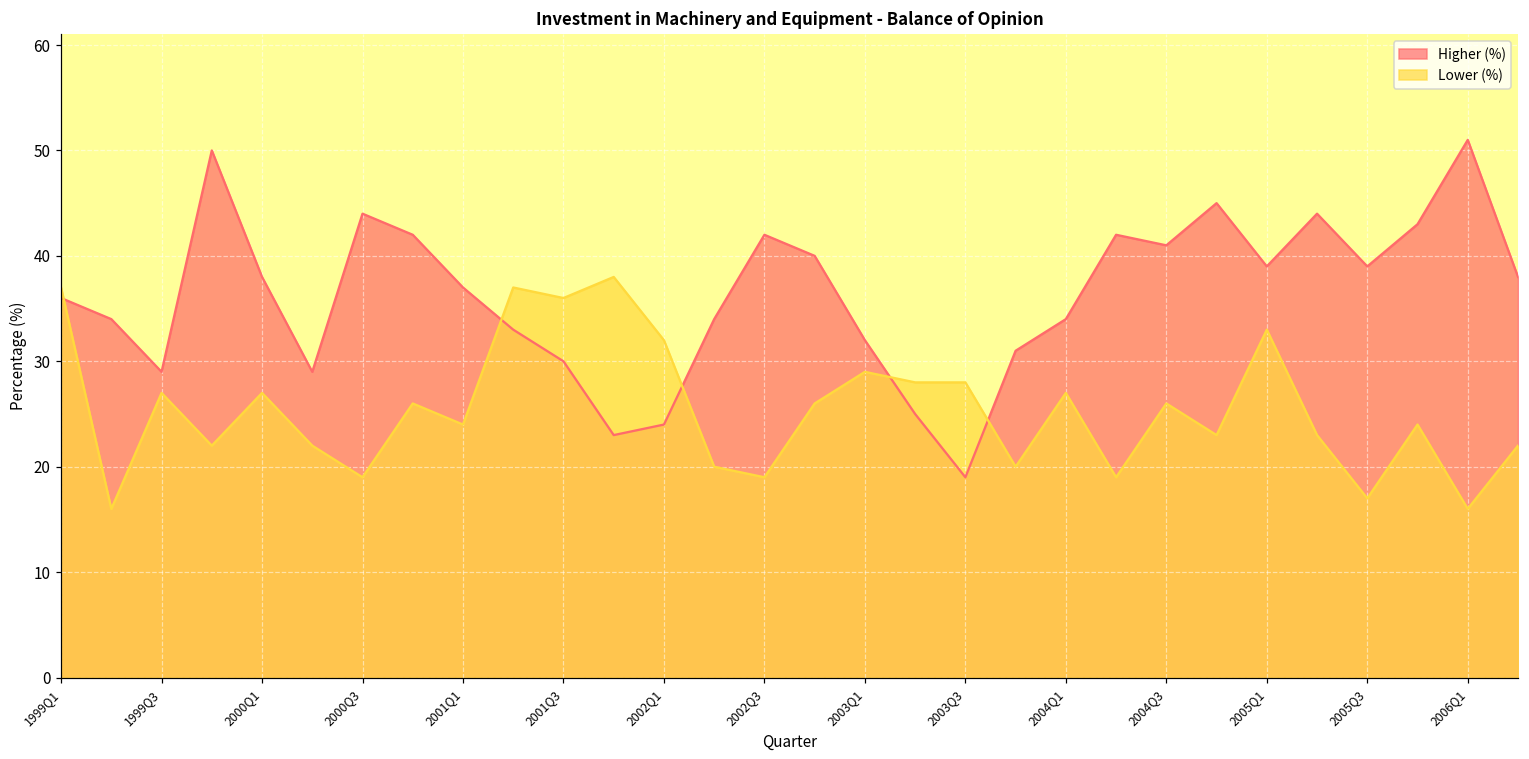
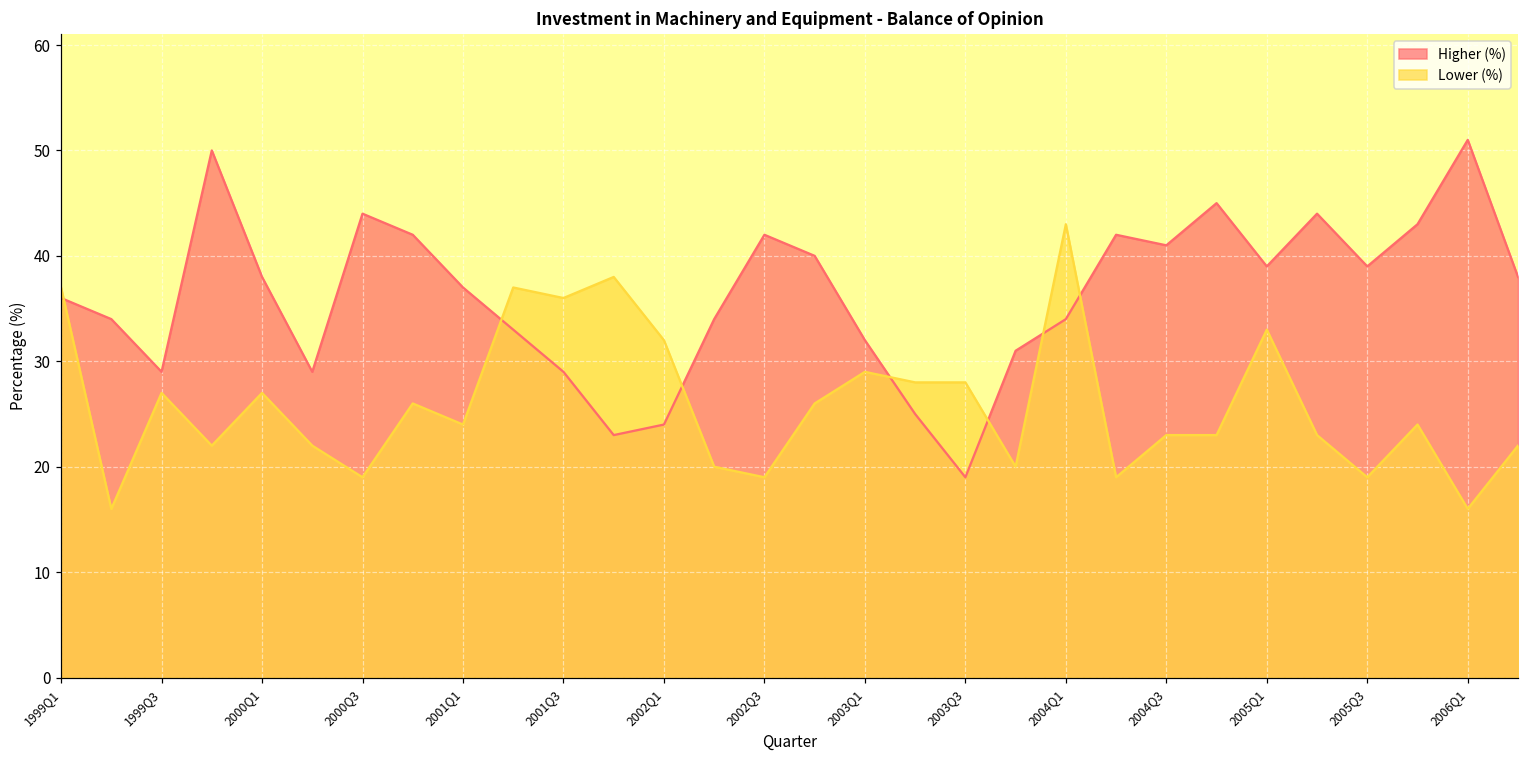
  {
    "Higher (%)": {
      "1999Q1": 36,
      "1999Q3": 29,
      "2000Q1": 38,
      "2000Q3": 44,
      "2001Q1": 37,
-     "2001Q3": 30,
+     "2001Q3": 29,
      "2002Q1": 24,
      "2002Q3": 42,
      "2003Q1": 32,
      "2003Q3": 19,
      "2004Q1": 34,
      "2004Q3": 41,
      "2005Q1": 39,
      "2005Q3": 39,
      "2006Q1": 51
    },
    "Lower (%)": {
      "1999Q1": 37,
      "1999Q3": 27,
      "2000Q1": 27,
      "2000Q3": 19,
      "2001Q1": 24,
      "2001Q3": 36,
      "2002Q1": 32,
      "2002Q3": 19,
      "2003Q1": 29,
      "2003Q3": 28,
-     "2004Q1": 27,
-     "2004Q3": 26,
+     "2004Q1": 43,
+     "2004Q3": 23,
      "2005Q1": 33,
-     "2005Q3": 17,
+     "2005Q3": 19,
      "2006Q1": 16
    }
  }
